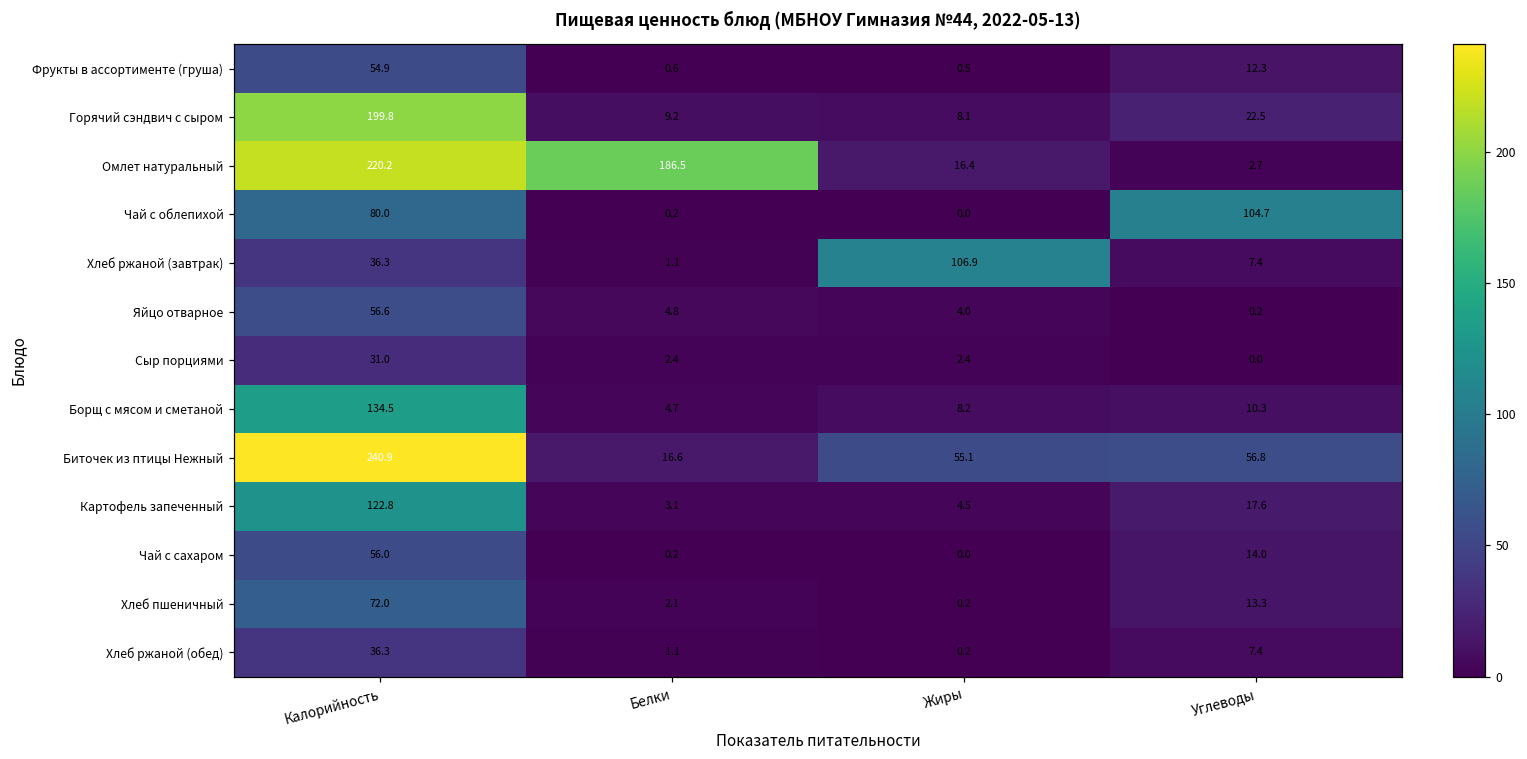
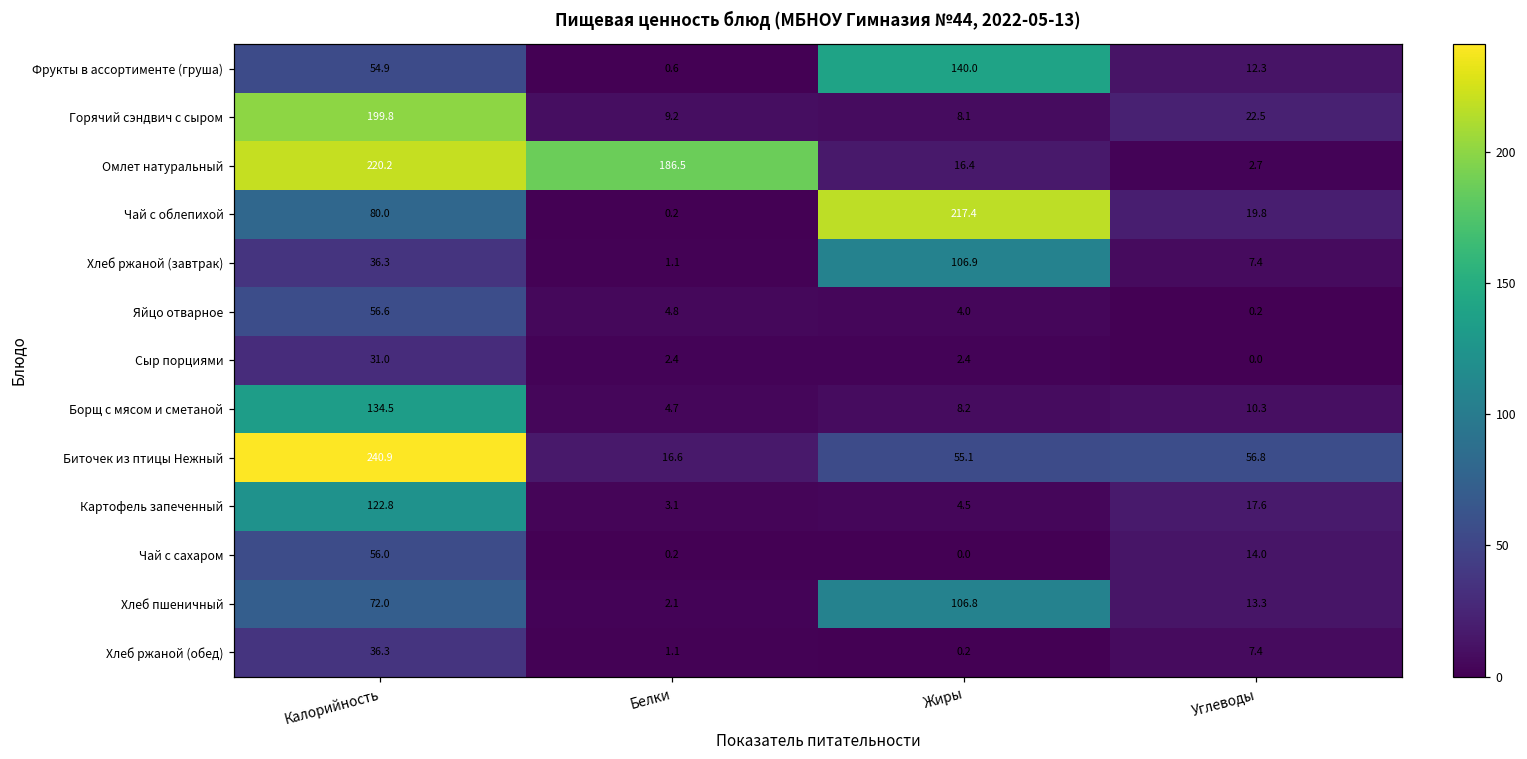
  {
    "Фрукты в ассортименте (груша)": {
      "Калорийность": 54.9,
      "Белки": 0.6,
-     "Жиры": 0.5,
+     "Жиры": 140.0,
      "Углеводы": 12.3
    },
    "Горячий сэндвич с сыром": {
      "Калорийность": 199.8,
      "Белки": 9.2,
      "Жиры": 8.1,
      "Углеводы": 22.5
    },
    "Омлет натуральный": {
      "Калорийность": 220.2,
      "Белки": 186.5,
      "Жиры": 16.4,
      "Углеводы": 2.7
    },
    "Чай с облепихой": {
      "Калорийность": 80.0,
      "Белки": 0.2,
-     "Жиры": 0.0,
-     "Углеводы": 104.7
+     "Жиры": 217.4,
+     "Углеводы": 19.8
    },
    "Хлеб ржаной (завтрак)": {
      "Калорийность": 36.3,
      "Белки": 1.1,
      "Жиры": 106.9,
      "Углеводы": 7.4
    },
    "Яйцо отварное": {
      "Калорийность": 56.6,
      "Белки": 4.8,
      "Жиры": 4.0,
      "Углеводы": 0.2
    },
    "Сыр порциями": {
      "Калорийность": 31.0,
      "Белки": 2.4,
      "Жиры": 2.4,
      "Углеводы": 0.0
    },
    "Борщ с мясом и сметаной": {
      "Калорийность": 134.5,
      "Белки": 4.7,
      "Жиры": 8.2,
      "Углеводы": 10.3
    },
    "Биточек из птицы Нежный": {
      "Калорийность": 240.9,
      "Белки": 16.6,
      "Жиры": 55.1,
      "Углеводы": 56.8
    },
    "Картофель запеченный": {
      "Калорийность": 122.8,
      "Белки": 3.1,
      "Жиры": 4.5,
      "Углеводы": 17.6
    },
    "Чай с сахаром": {
      "Калорийность": 56.0,
      "Белки": 0.2,
      "Жиры": 0.0,
      "Углеводы": 14.0
    },
    "Хлеб пшеничный": {
      "Калорийность": 72.0,
      "Белки": 2.1,
-     "Жиры": 0.2,
+     "Жиры": 106.8,
      "Углеводы": 13.3
    },
    "Хлеб ржаной (обед)": {
      "Калорийность": 36.3,
      "Белки": 1.1,
      "Жиры": 0.2,
      "Углеводы": 7.4
    }
  }
